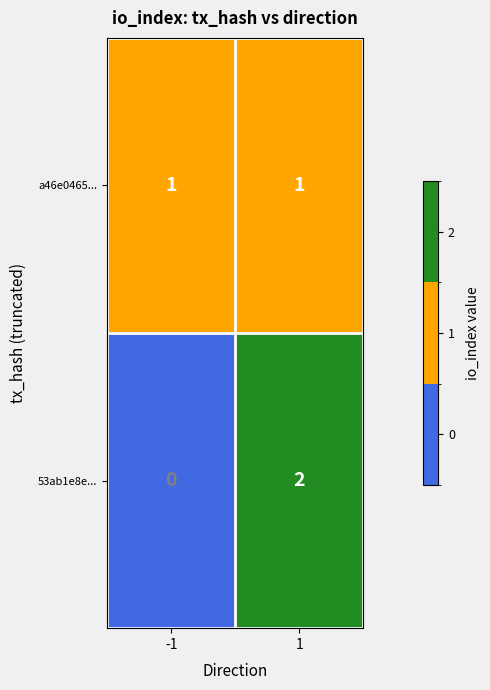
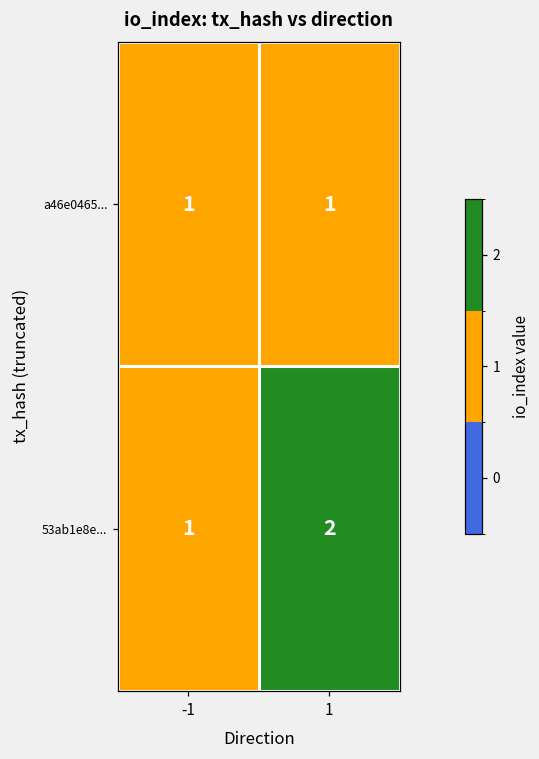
  {
    "a46e0465...": {
      "-1": 1,
      "1": 1
    },
    "53ab1e8e...": {
-     "-1": 0,
+     "-1": 1,
      "1": 2
    }
  }
